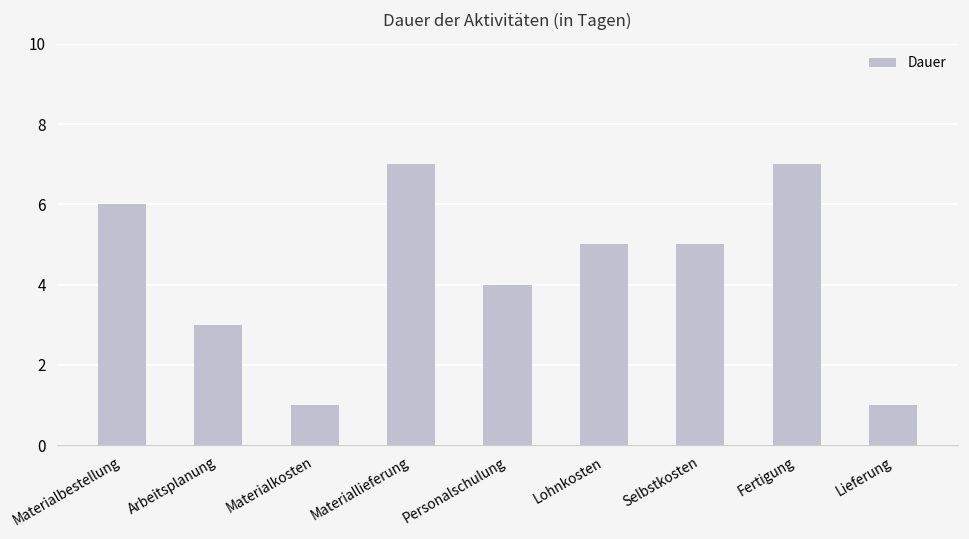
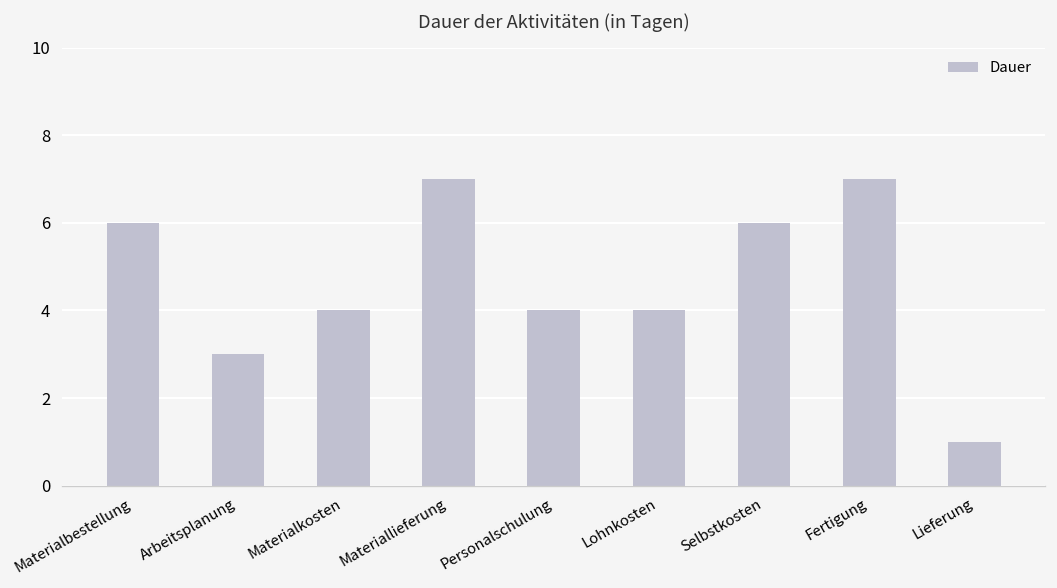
  {
    "Materialbestellung": 6,
    "Arbeitsplanung": 3,
-   "Materialkosten": 1,
+   "Materialkosten": 4,
    "Materiallieferung": 7,
    "Personalschulung": 4,
-   "Lohnkosten": 5,
-   "Selbstkosten": 5,
+   "Lohnkosten": 4,
+   "Selbstkosten": 6,
    "Fertigung": 7,
    "Lieferung": 1
  }
